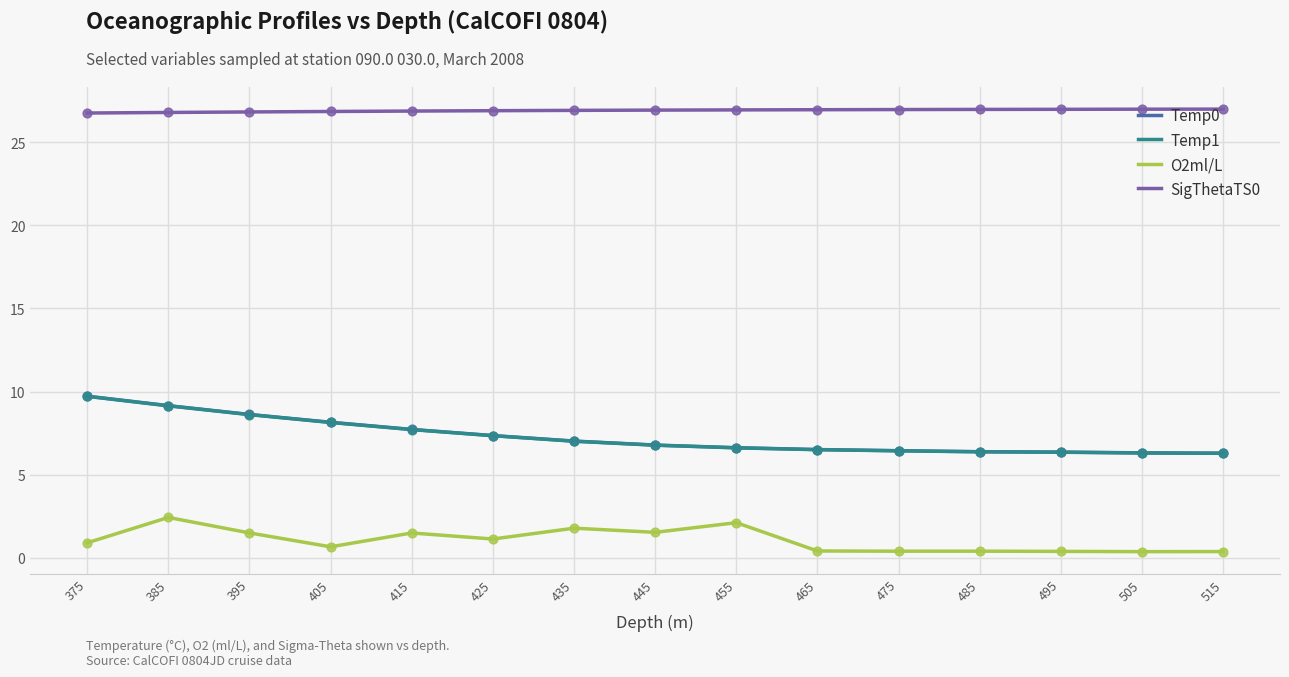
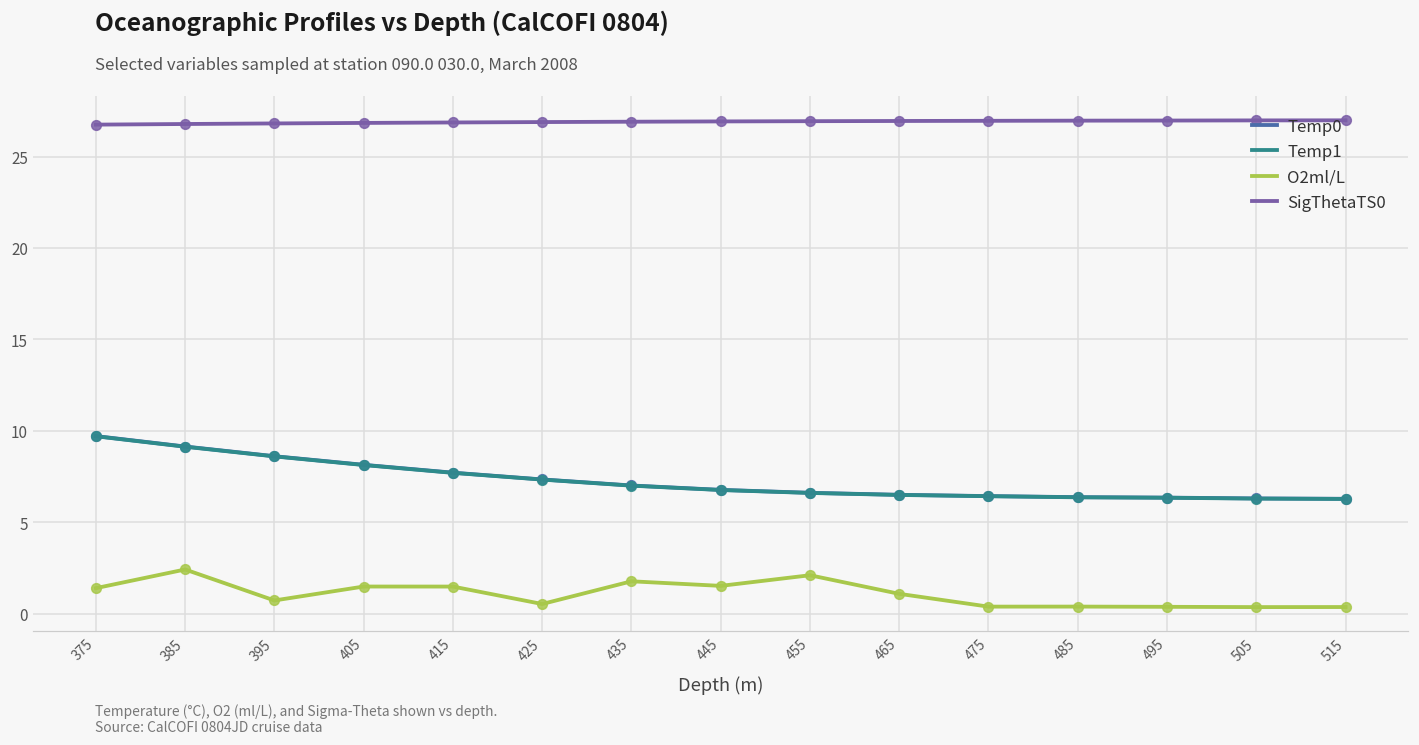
  {
    "O2ml/L": {
-     "375": 0.9,
+     "375": 1.4,
      "385": 2.4,
-     "395": 1.5,
-     "405": 0.7,
+     "395": 0.7,
+     "405": 1.5,
      "415": 1.5,
-     "425": 1.1,
+     "425": 0.5,
      "435": 1.8,
      "445": 1.5,
      "455": 2.1,
-     "465": 0.4,
+     "465": 1.1,
      "475": 0.4,
      "485": 0.4,
      "495": 0.4,
      "505": 0.4,
      "515": 0.4
    }
  }
